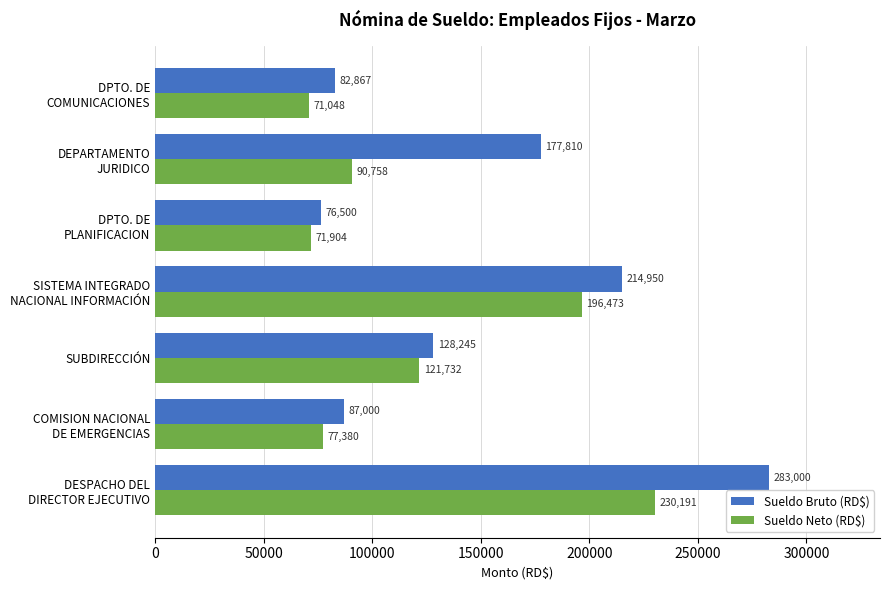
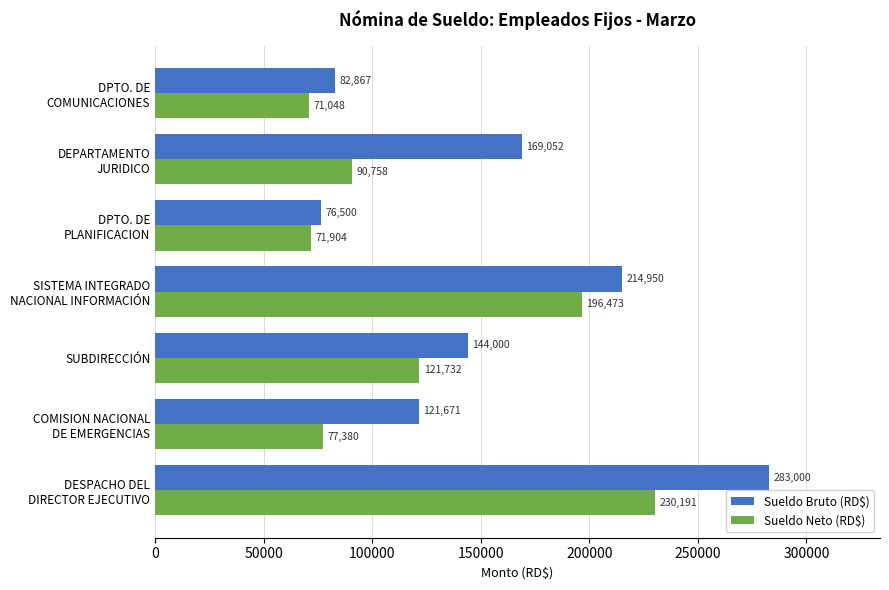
  {
    "Sueldo Bruto (RD$)": {
      "DPTO. DE COMUNICACIONES": "82,867",
-     "DEPARTAMENTO JURIDICO": "177,810",
+     "DEPARTAMENTO JURIDICO": "169,052",
      "DPTO. DE PLANIFICACION": "76,500",
      "SISTEMA INTEGRADO NACIONAL INFORMACIÓN": "214,950",
-     "SUBDIRECCIÓN": "128,245",
-     "COMISION NACIONAL DE EMERGENCIAS": "87,000",
+     "SUBDIRECCIÓN": "144,000",
+     "COMISION NACIONAL DE EMERGENCIAS": "121,671",
      "DESPACHO DEL DIRECTOR EJECUTIVO": "283,000"
    },
    "Sueldo Neto (RD$)": {
      "DPTO. DE COMUNICACIONES": "71,048",
      "DEPARTAMENTO JURIDICO": "90,758",
      "DPTO. DE PLANIFICACION": "71,904",
      "SISTEMA INTEGRADO NACIONAL INFORMACIÓN": "196,473",
      "SUBDIRECCIÓN": "121,732",
      "COMISION NACIONAL DE EMERGENCIAS": "77,380",
      "DESPACHO DEL DIRECTOR EJECUTIVO": "230,191"
    }
  }
